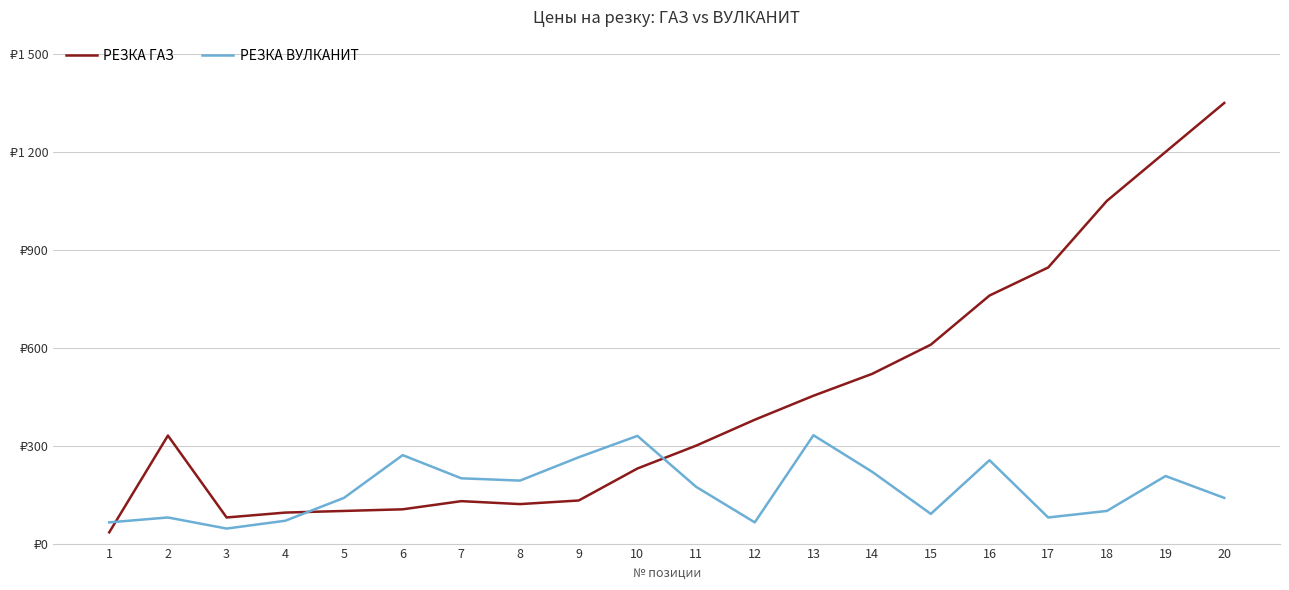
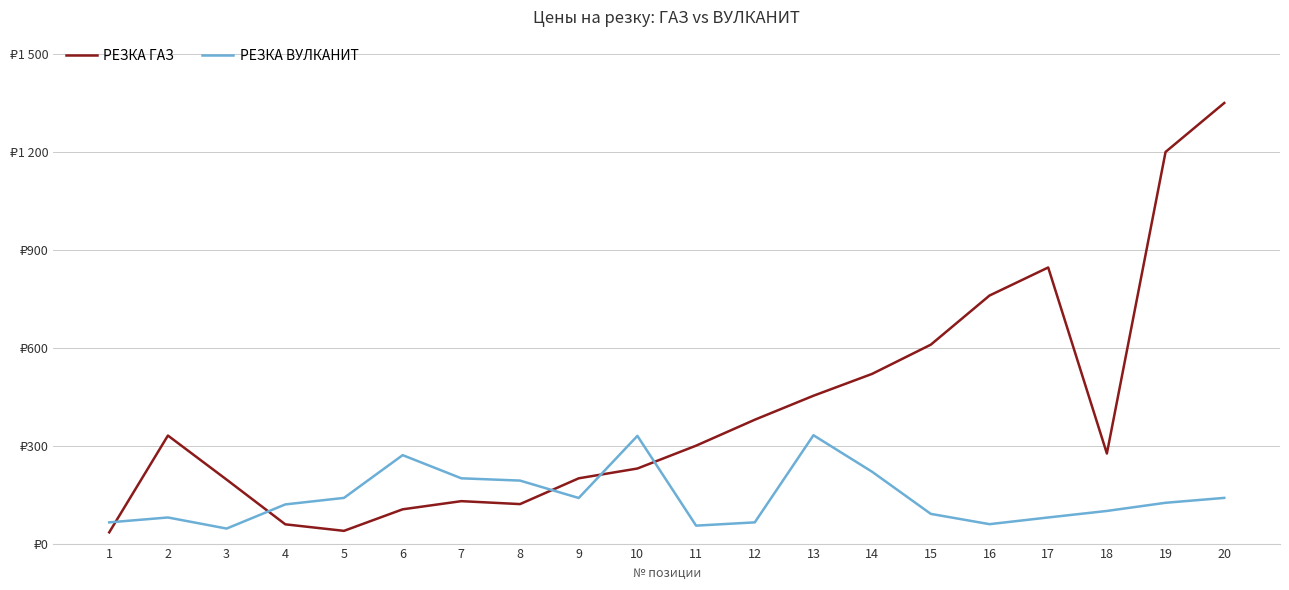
  {
    "РЕЗКА ГАЗ": {
      "1": "₽30",
      "2": "₽330",
-     "3": "₽80",
-     "4": "₽100",
-     "5": "₽100",
+     "3": "₽200",
+     "4": "₽60",
+     "5": "₽40",
      "6": "₽110",
      "7": "₽130",
      "8": "₽120",
-     "9": "₽130",
+     "9": "₽200",
      "10": "₽230",
      "11": "₽300",
      "12": "₽380",
      "13": "₽450",
      "14": "₽520",
      "15": "₽610",
      "16": "₽760",
      "17": "₽850",
-     "18": "₽1050",
+     "18": "₽280",
      "19": "₽1200",
      "20": "₽1350"
    },
    "РЕЗКА ВУЛКАНИТ": {
      "1": "₽70",
      "2": "₽80",
      "3": "₽50",
-     "4": "₽70",
+     "4": "₽120",
      "5": "₽140",
      "6": "₽270",
      "7": "₽200",
      "8": "₽190",
-     "9": "₽260",
+     "9": "₽140",
      "10": "₽330",
-     "11": "₽170",
+     "11": "₽60",
      "12": "₽70",
      "13": "₽330",
      "14": "₽220",
      "15": "₽90",
-     "16": "₽260",
+     "16": "₽60",
      "17": "₽80",
      "18": "₽100",
-     "19": "₽210",
+     "19": "₽130",
      "20": "₽140"
    }
  }
